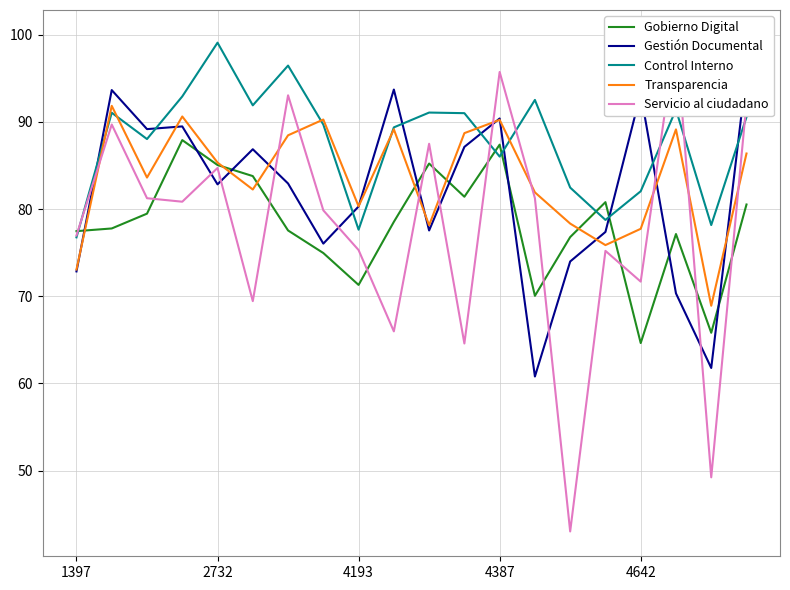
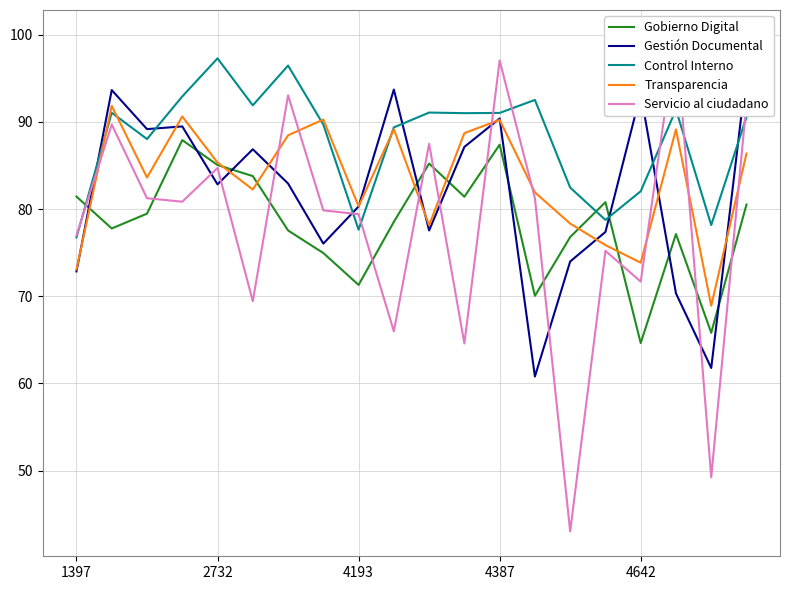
  {
    "Gobierno Digital": {
-     "1397": 77,
+     "1397": 81,
      "4193": 71,
      "4387": 87,
      "4642": 65
    },
    "Gestión Documental": {
      "2732": 83
    },
    "Control Interno": {
-     "2732": 99,
+     "2732": 97,
      "4193": 78,
-     "4387": 86,
+     "4387": 91,
      "4642": 82
    },
    "Transparencia": {
-     "4642": 78
+     "4642": 74
    },
    "Servicio al ciudadano": {
      "2732": 85,
-     "4193": 75,
-     "4387": 96,
+     "4193": 79,
+     "4387": 97,
      "4642": 72
    }
  }
